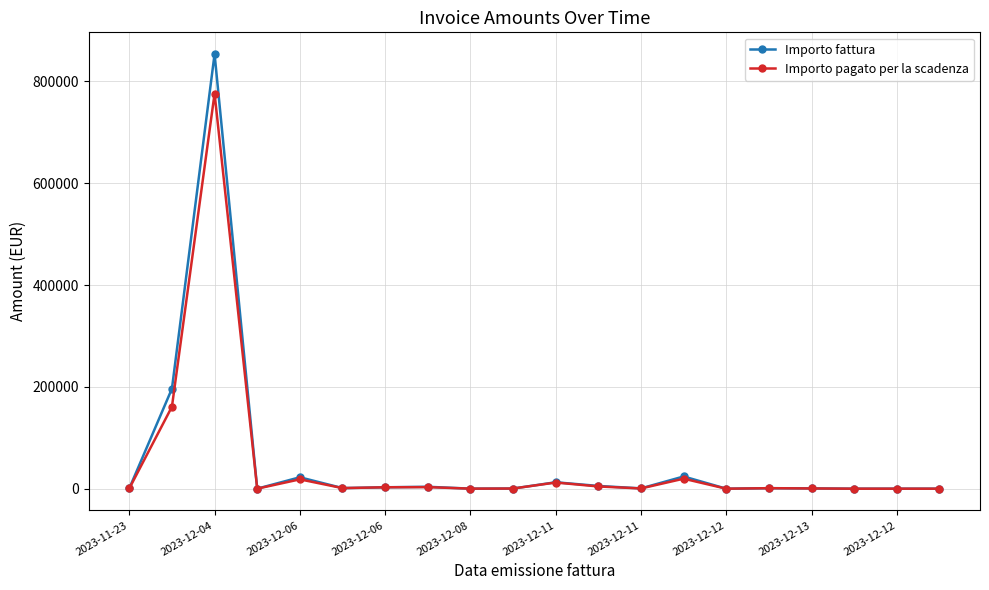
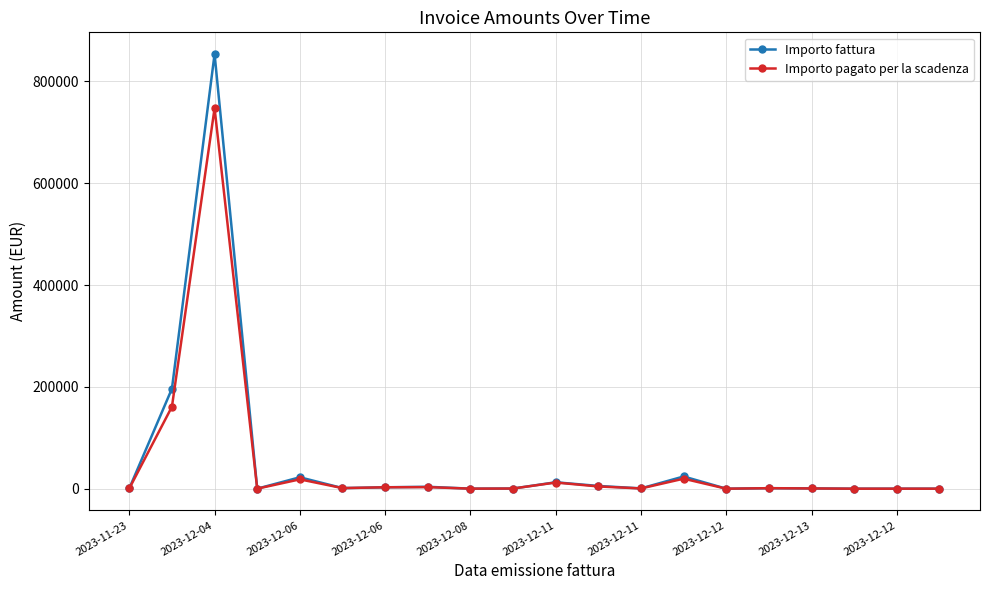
  {
    "Importo fattura": {
      "2023-12-04": 850000
    },
    "Importo pagato per la scadenza": {
-     "2023-12-04": 780000
+     "2023-12-04": 750000
    }
  }
